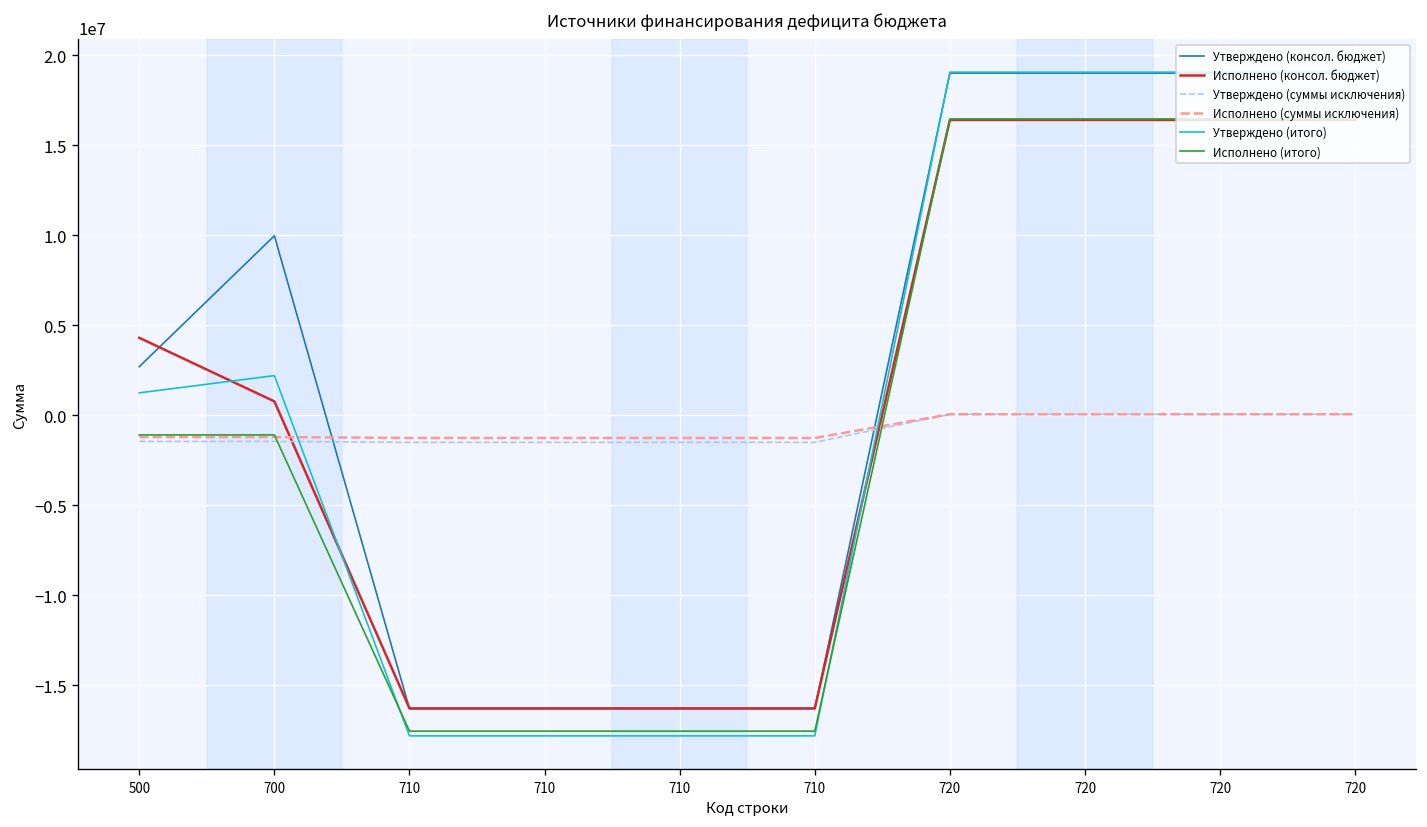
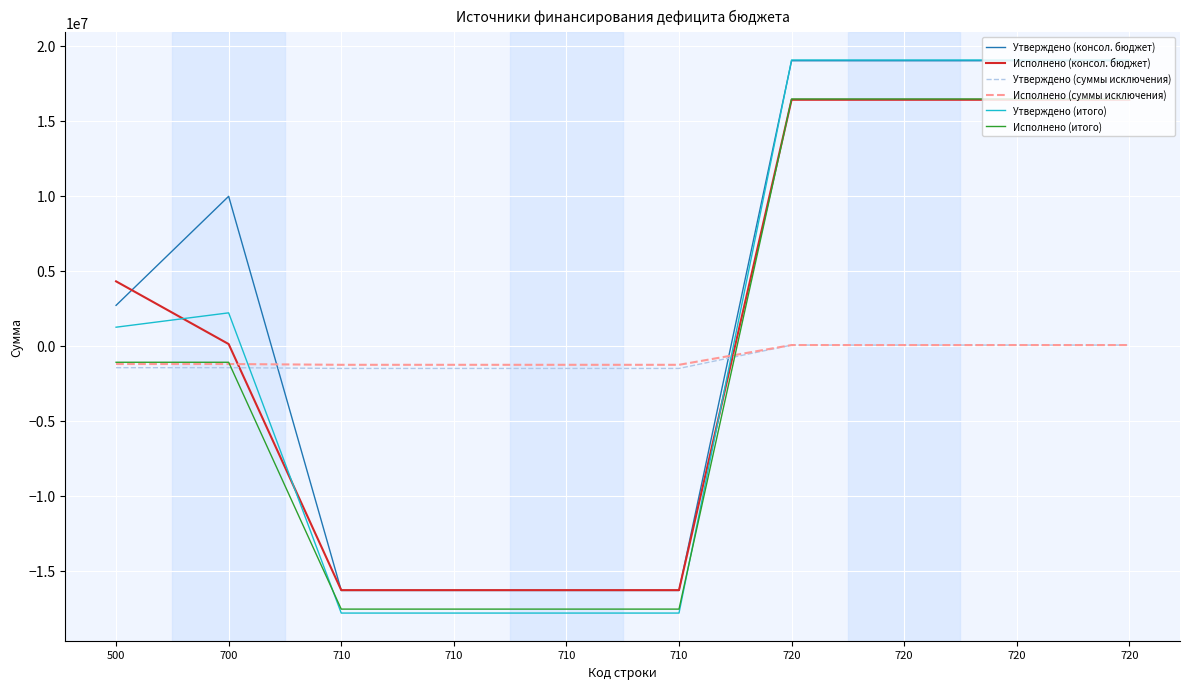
  {
    "Утверждено (консол. бюджет)": {
      "500": 2700000,
      "700": 10000000
    },
    "Исполнено (консол. бюджет)": {
      "500": 4300000,
-     "700": 800000
+     "700": 100000
    },
    "Утверждено (суммы исключения)": {
      "500": -1500000,
      "700": -1500000
    },
    "Утверждено (итого)": {
      "500": 1200000,
      "700": 2200000
    }
  }
